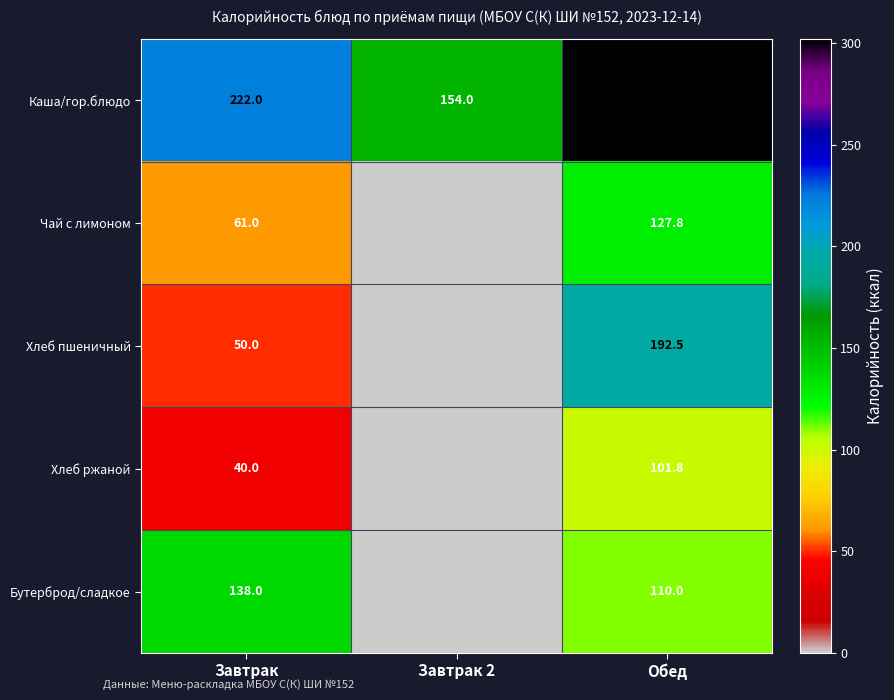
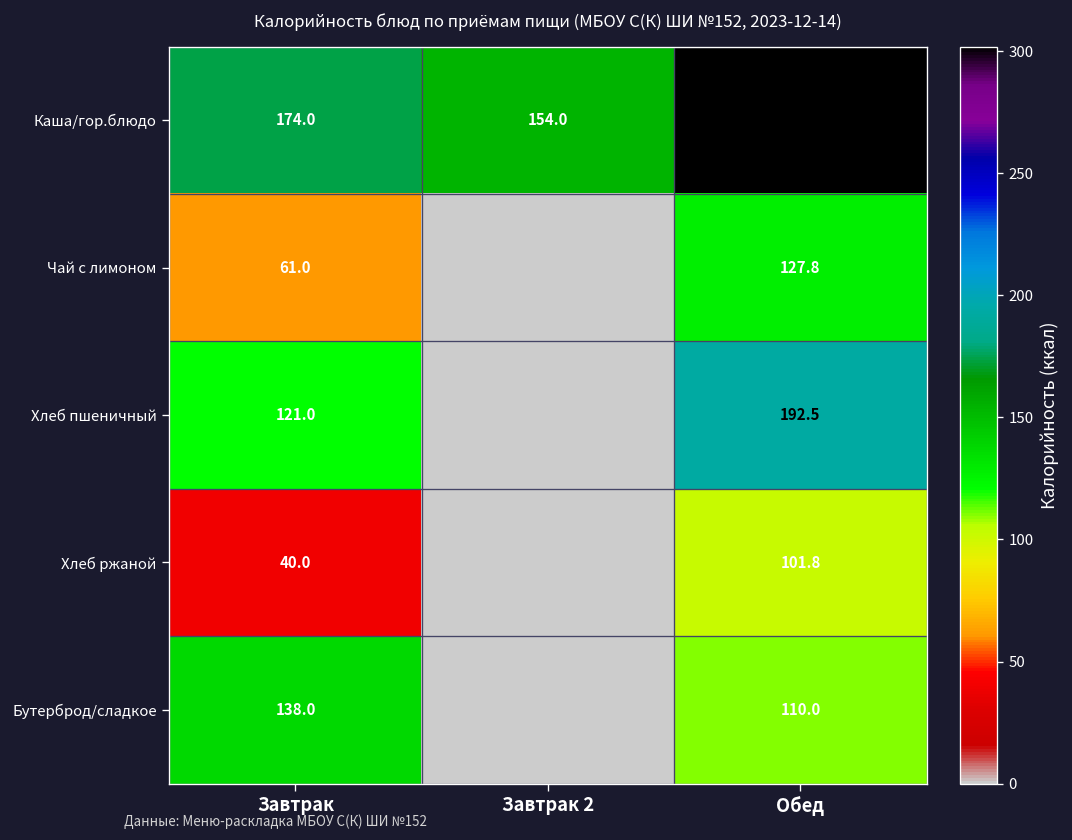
  {
    "Каша/гор.блюдо": {
-     "Завтрак": 222.0,
+     "Завтрак": 174.0,
      "Завтрак 2": 154.0
    },
    "Чай с лимоном": {
      "Завтрак": 61.0,
      "Обед": 127.8
    },
    "Хлеб пшеничный": {
-     "Завтрак": 50.0,
+     "Завтрак": 121.0,
      "Обед": 192.5
    },
    "Хлеб ржаной": {
      "Завтрак": 40.0,
      "Обед": 101.8
    },
    "Бутерброд/сладкое": {
      "Завтрак": 138.0,
      "Обед": 110.0
    }
  }
